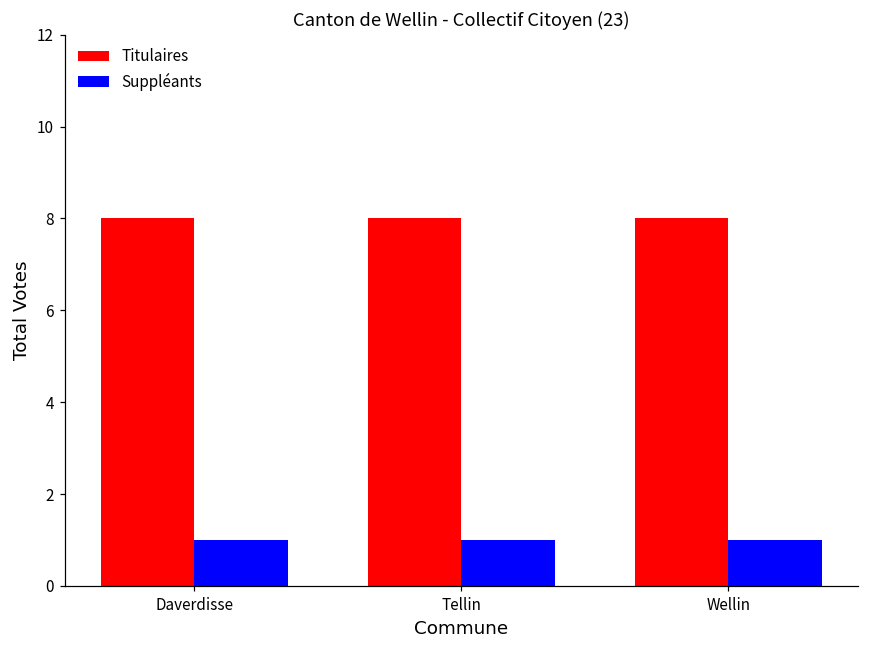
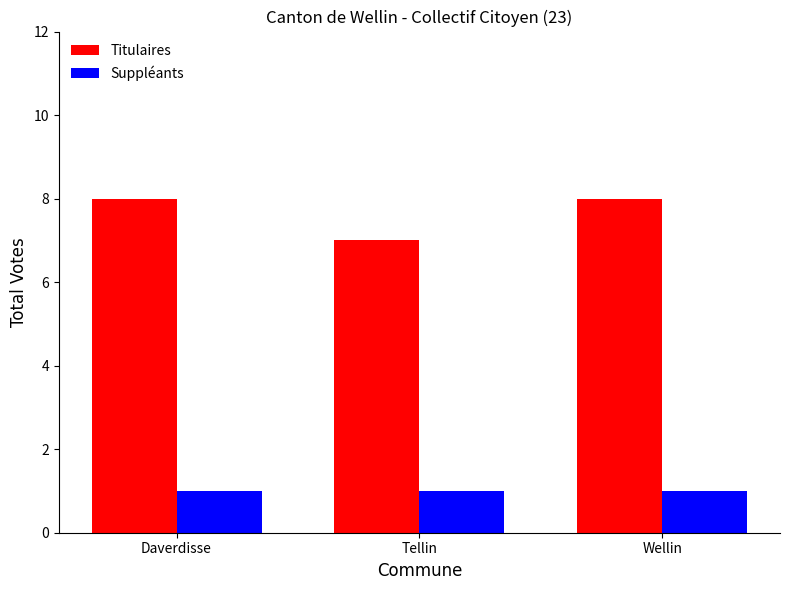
  {
    "Titulaires": {
      "Daverdisse": 8,
-     "Tellin": 8,
+     "Tellin": 7,
      "Wellin": 8
    },
    "Suppléants": {
      "Daverdisse": 1,
      "Tellin": 1,
      "Wellin": 1
    }
  }
